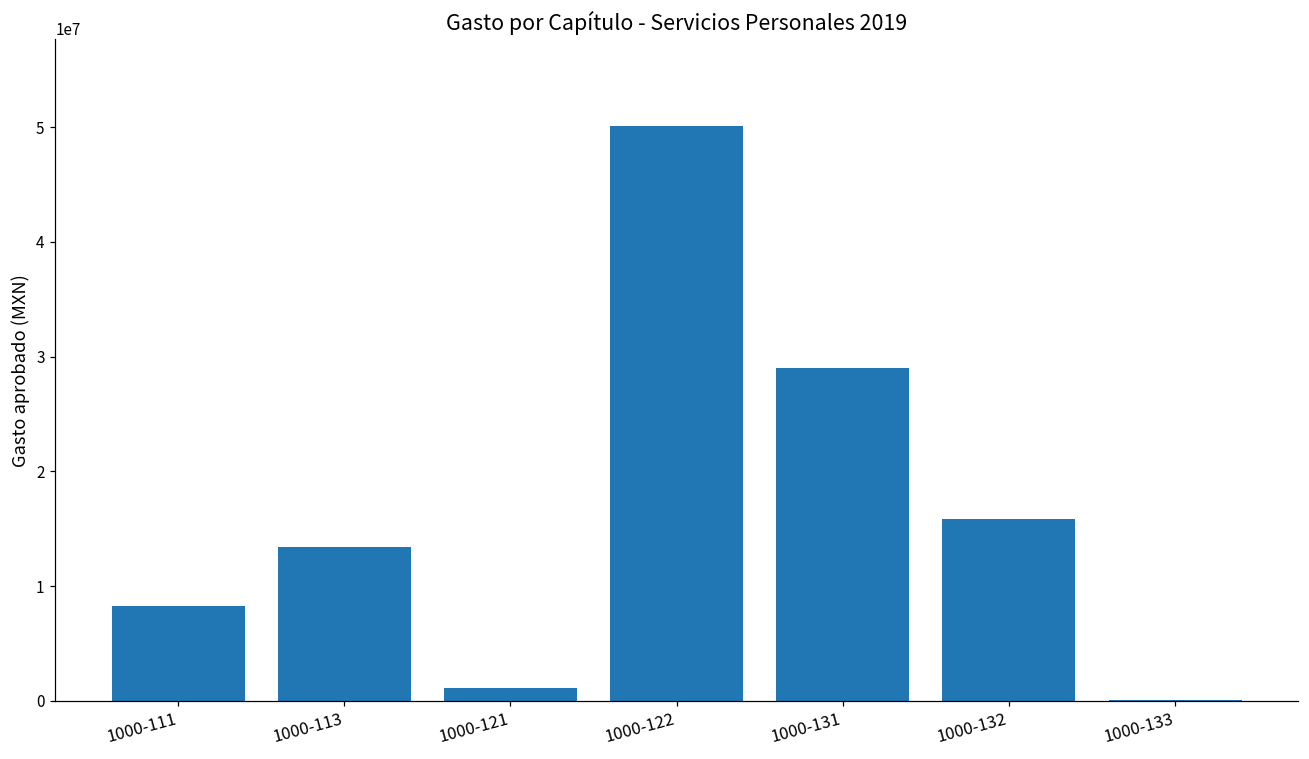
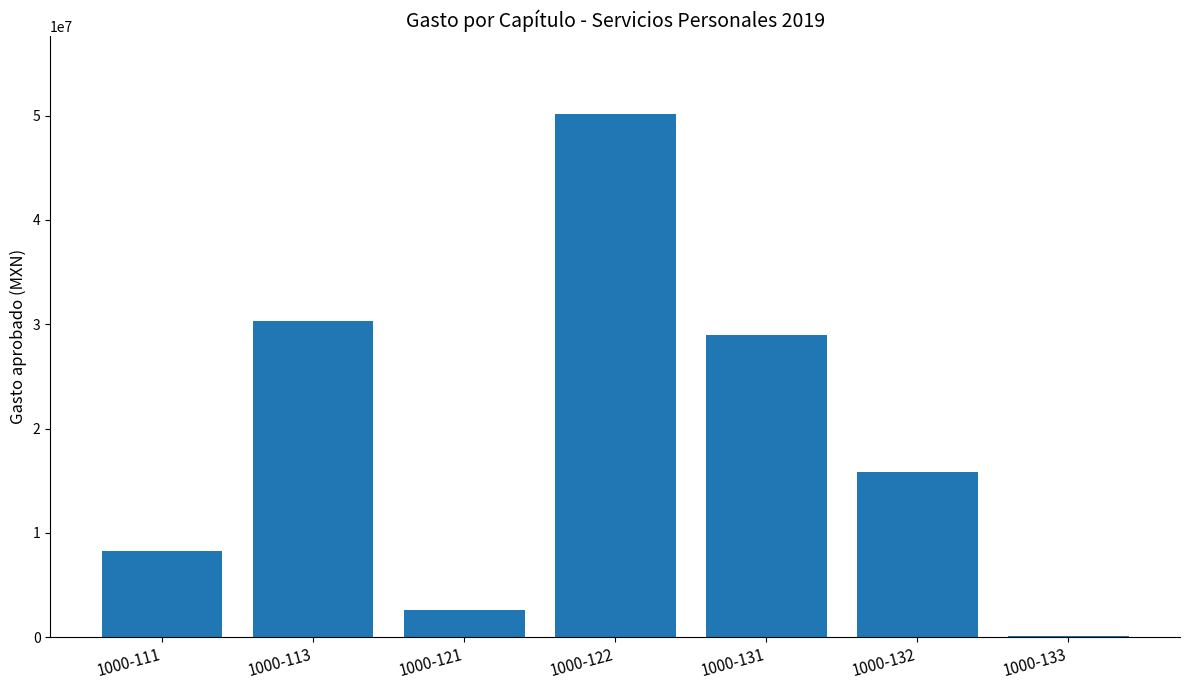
  {
    "1000-111": 8300000,
-   "1000-113": 13400000,
-   "1000-121": 1100000,
+   "1000-113": 30300000,
+   "1000-121": 2600000,
    "1000-122": 50100000,
    "1000-131": 29000000,
    "1000-132": 15900000
  }
